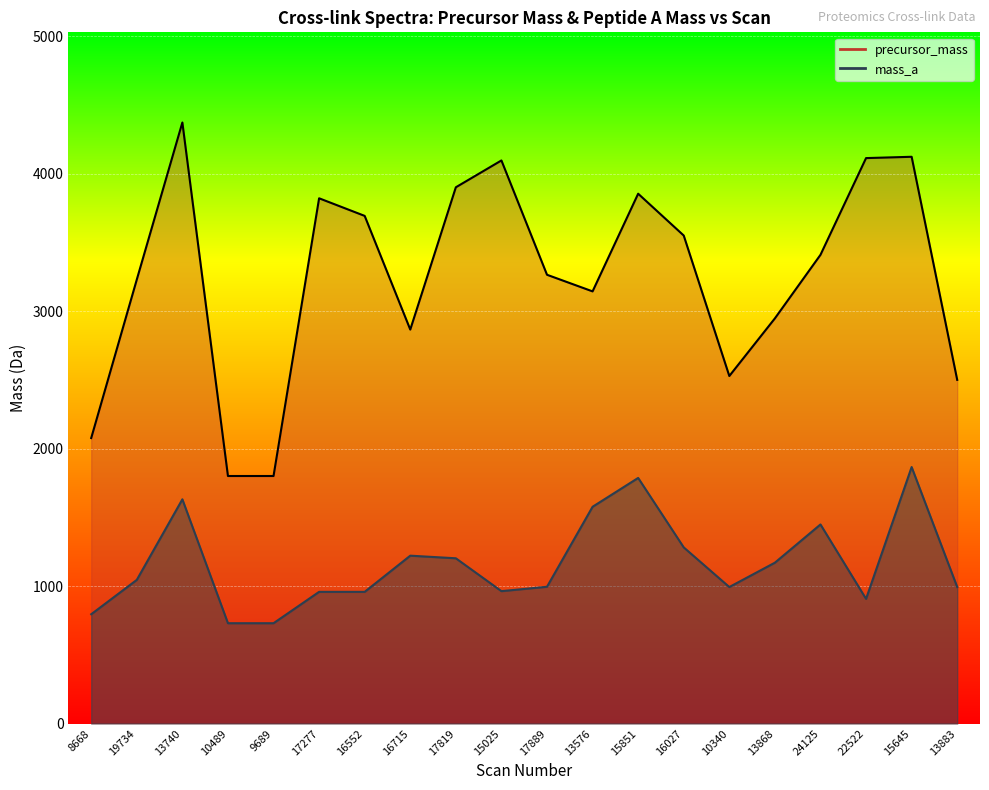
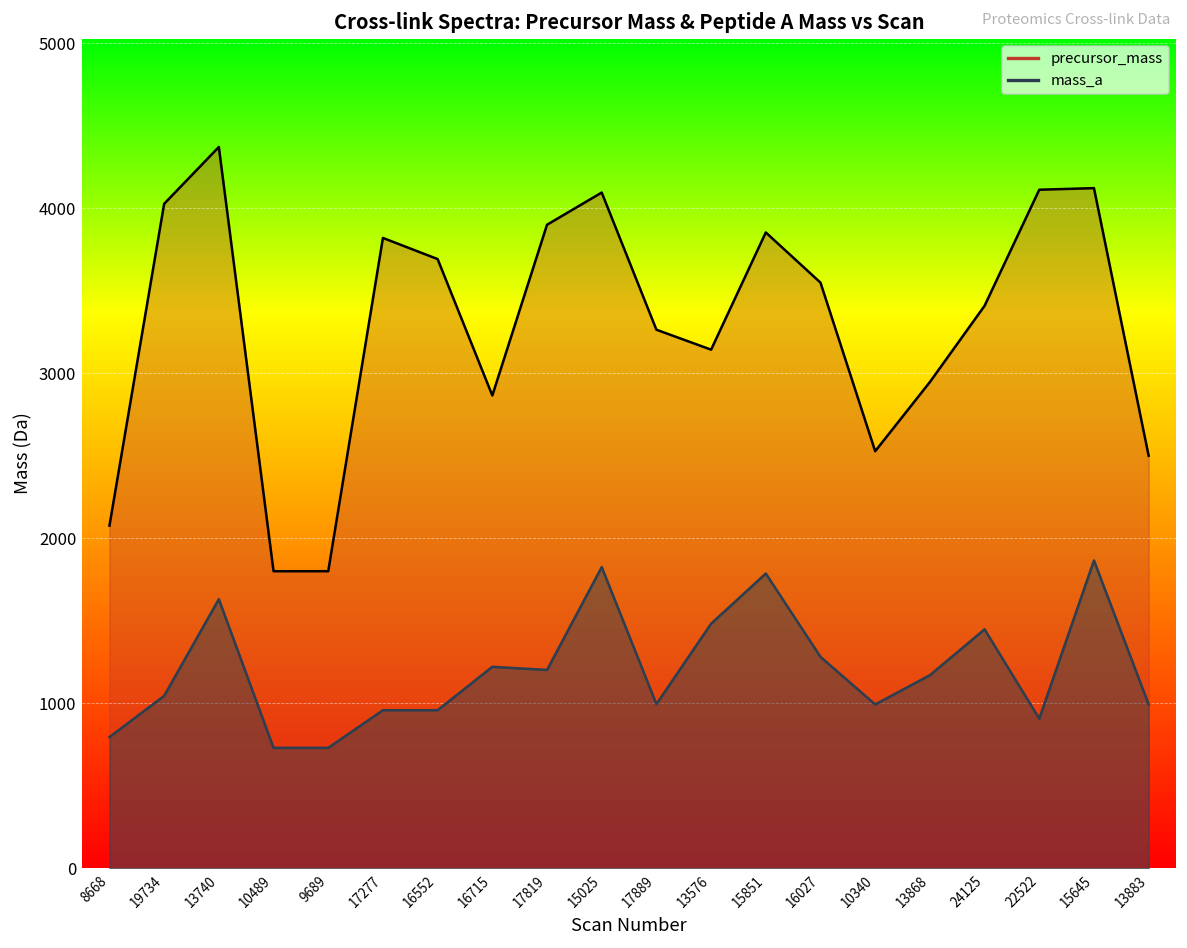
  {
    "precursor_mass": {
      "8668": 2080,
-     "19734": 3230,
+     "19734": 4030,
      "13740": 4370,
      "10489": 1800,
      "9689": 1800,
      "17277": 3820,
      "16552": 3690,
      "16715": 2870,
      "17819": 3900,
      "15025": 4100,
      "17889": 3260,
      "13576": 3140,
      "15851": 3850,
      "16027": 3550,
      "10340": 2530,
      "13868": 2950,
      "24125": 3410,
      "22522": 4110,
      "15645": 4120,
      "13883": 2500
    },
    "mass_a": {
      "8668": 790,
      "19734": 1040,
      "13740": 1630,
      "10489": 730,
      "9689": 730,
      "17277": 960,
      "16552": 960,
      "16715": 1220,
      "17819": 1200,
-     "15025": 960,
+     "15025": 1820,
      "17889": 990,
-     "13576": 1580,
+     "13576": 1480,
      "15851": 1790,
      "16027": 1280,
      "10340": 990,
      "13868": 1170,
      "24125": 1450,
      "22522": 910,
      "15645": 1870,
      "13883": 990
    }
  }
